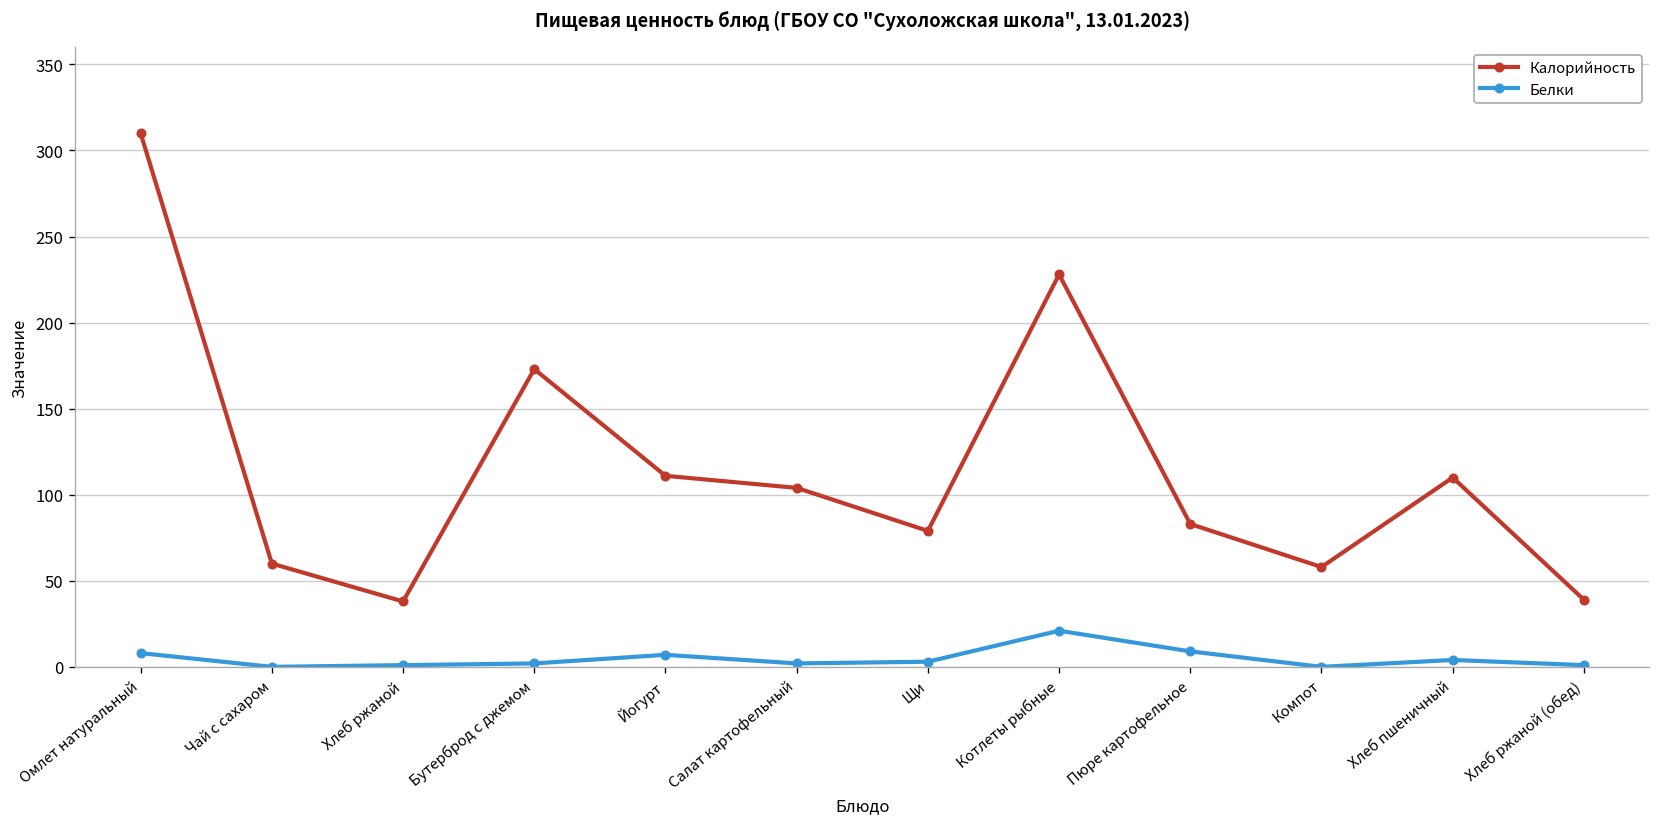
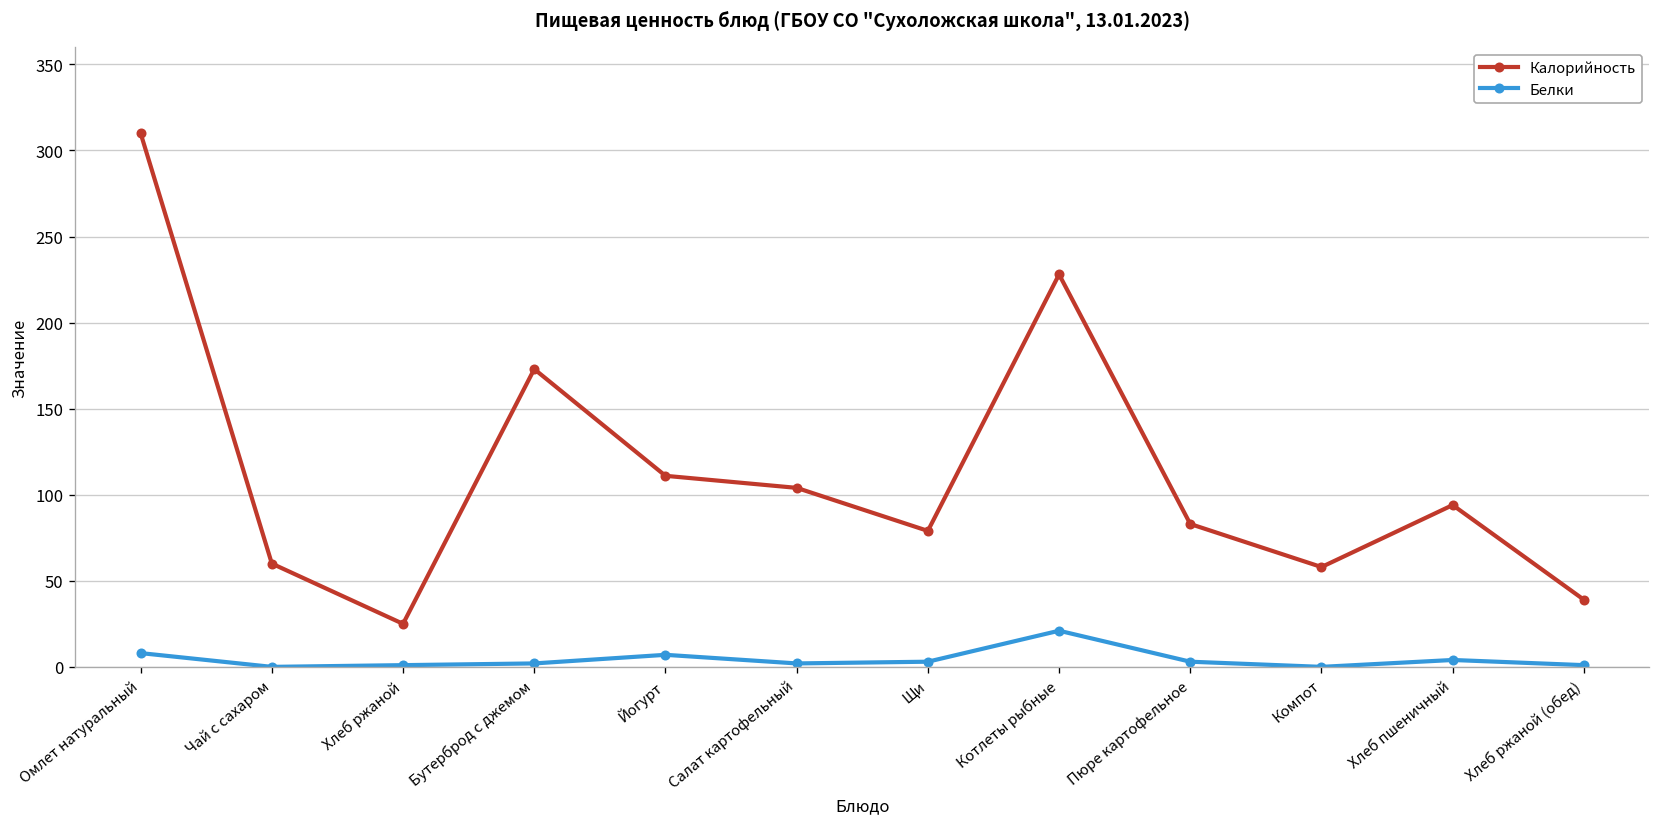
  {
    "Калорийность": {
      "Омлет натуральный": 310,
      "Чай с сахаром": 60,
-     "Хлеб ржаной": 38,
+     "Хлеб ржаной": 25,
      "Бутерброд с джемом": 173,
      "Йогурт": 111,
      "Салат картофельный": 104,
      "Щи": 79,
      "Котлеты рыбные": 228,
      "Пюре картофельное": 83,
      "Компот": 58,
-     "Хлеб пшеничный": 110,
+     "Хлеб пшеничный": 94,
      "Хлеб ржаной (обед)": 39
    },
    "Белки": {
      "Омлет натуральный": 8,
      "Чай с сахаром": 0,
      "Хлеб ржаной": 1,
      "Бутерброд с джемом": 2,
      "Йогурт": 7,
      "Салат картофельный": 2,
      "Щи": 3,
      "Котлеты рыбные": 21,
-     "Пюре картофельное": 9,
+     "Пюре картофельное": 3,
      "Компот": 0,
      "Хлеб пшеничный": 4,
      "Хлеб ржаной (обед)": 1
    }
  }
